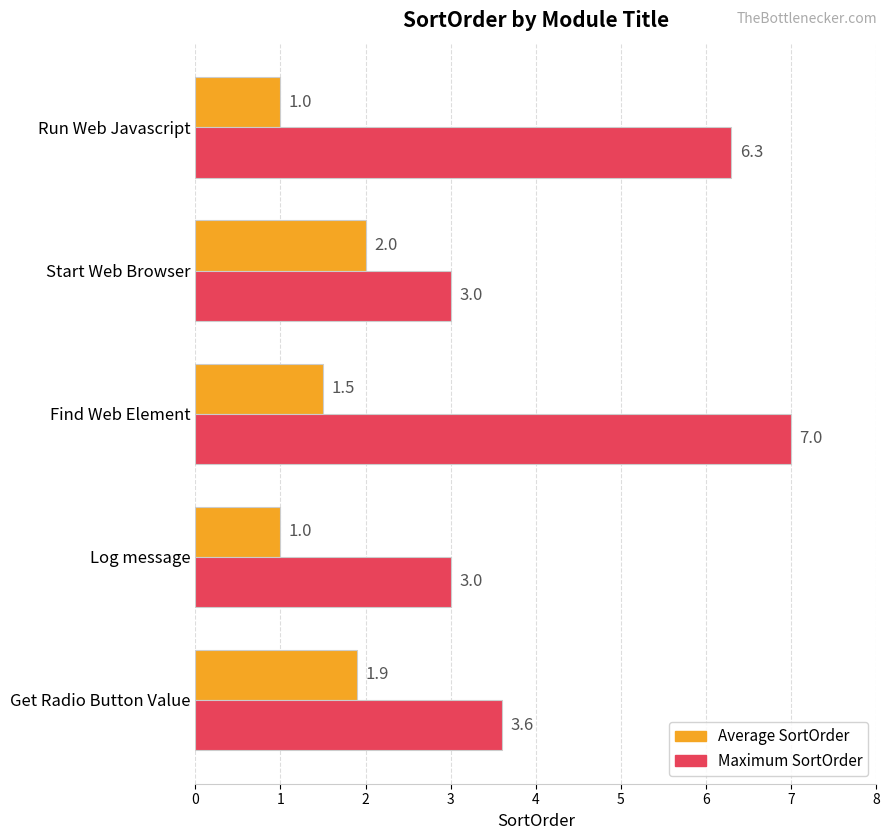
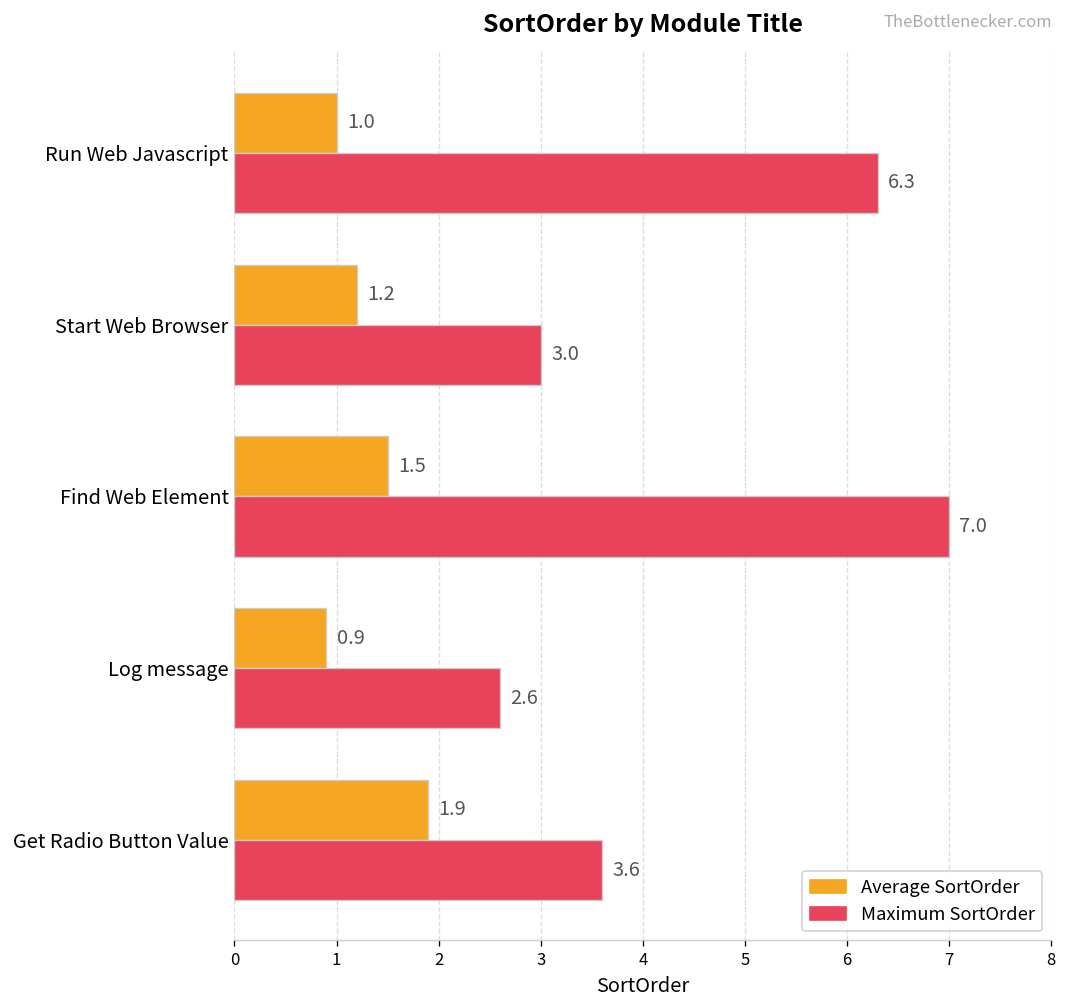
  {
    "Average SortOrder": {
      "Run Web Javascript": 1.0,
-     "Start Web Browser": 2.0,
+     "Start Web Browser": 1.2,
      "Find Web Element": 1.5,
-     "Log message": 1.0,
+     "Log message": 0.9,
      "Get Radio Button Value": 1.9
    },
    "Maximum SortOrder": {
      "Run Web Javascript": 6.3,
      "Start Web Browser": 3.0,
      "Find Web Element": 7.0,
-     "Log message": 3.0,
+     "Log message": 2.6,
      "Get Radio Button Value": 3.6
    }
  }
